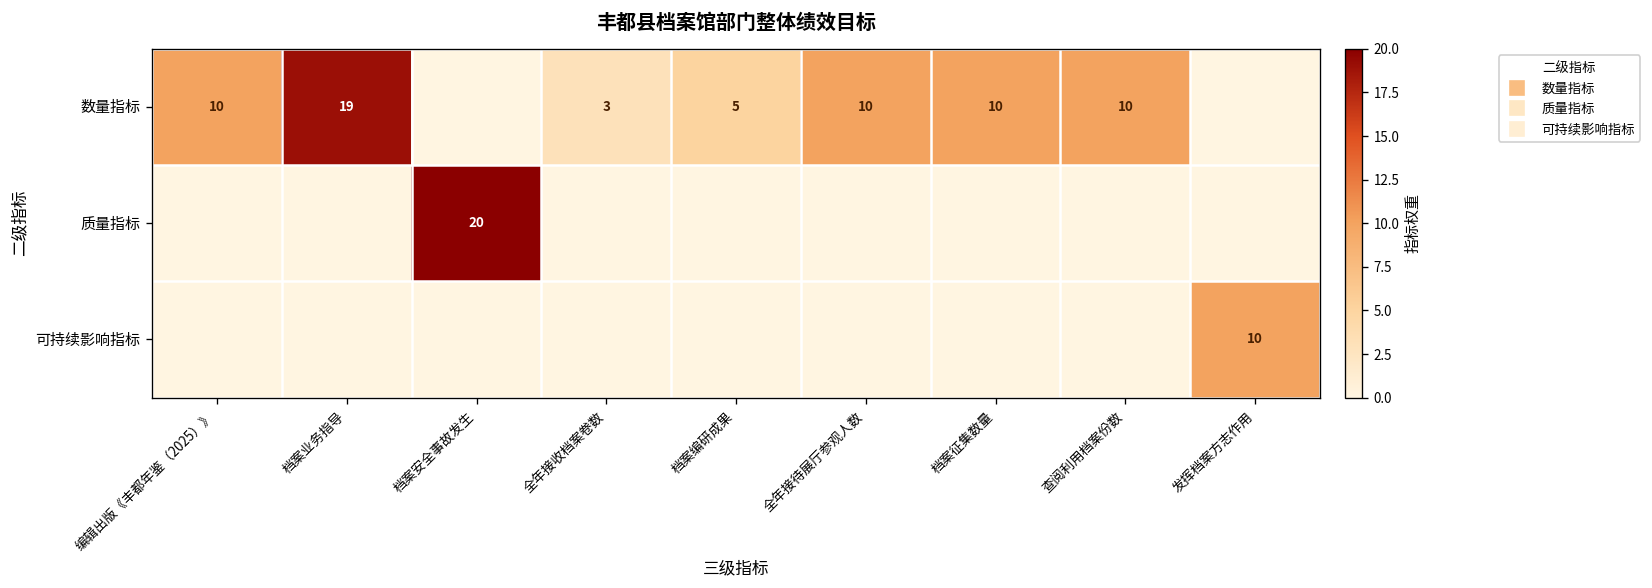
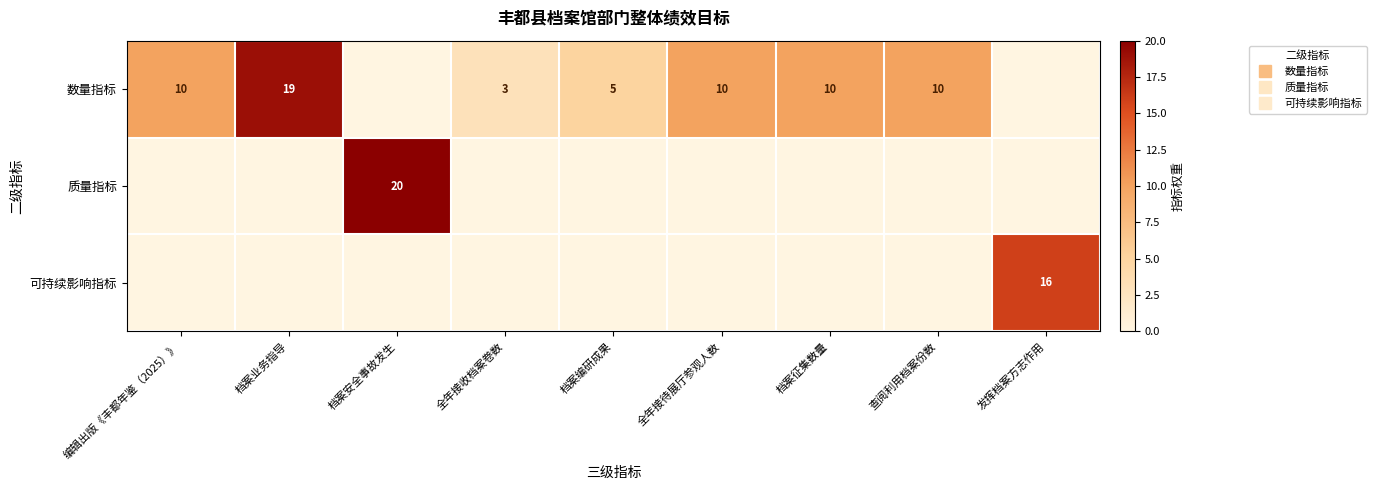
  {
    "数量指标": {
      "编辑出版《丰都年鉴（2025）》": 10,
      "档案业务指导": 19,
      "全年接收档案卷数": 3,
      "档案编研成果": 5,
      "全年接待展厅参观人数": 10,
      "档案征集数量": 10,
      "查阅利用档案份数": 10
    },
    "质量指标": {
      "档案安全事故发生": 20
    },
    "可持续影响指标": {
-     "发挥档案方志作用": 10
+     "发挥档案方志作用": 16
    }
  }
